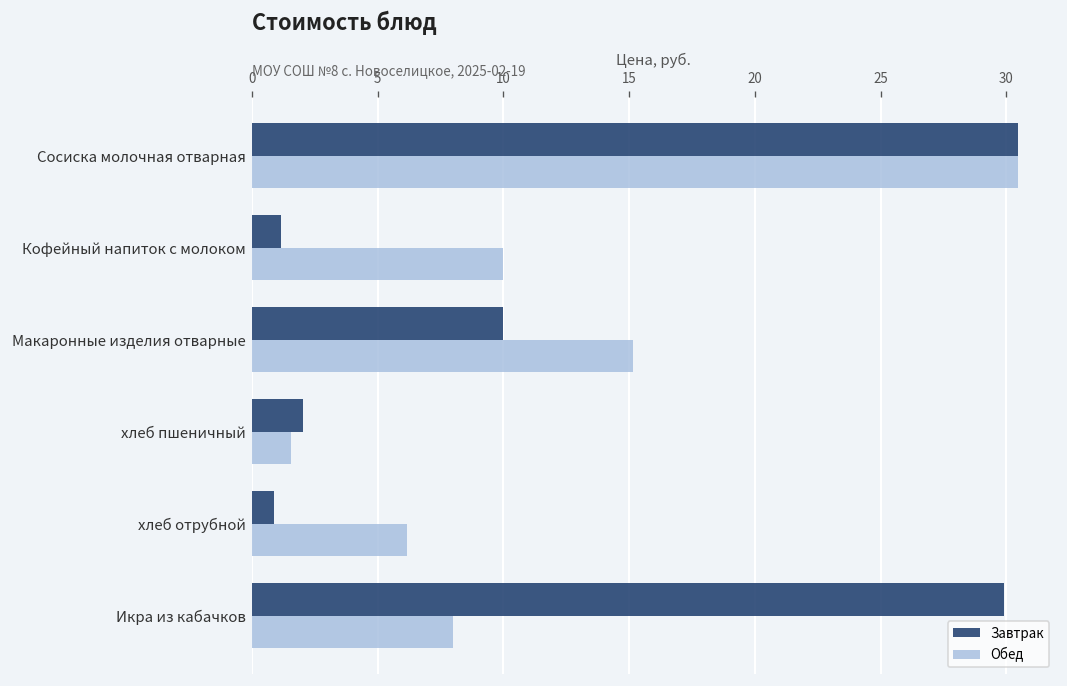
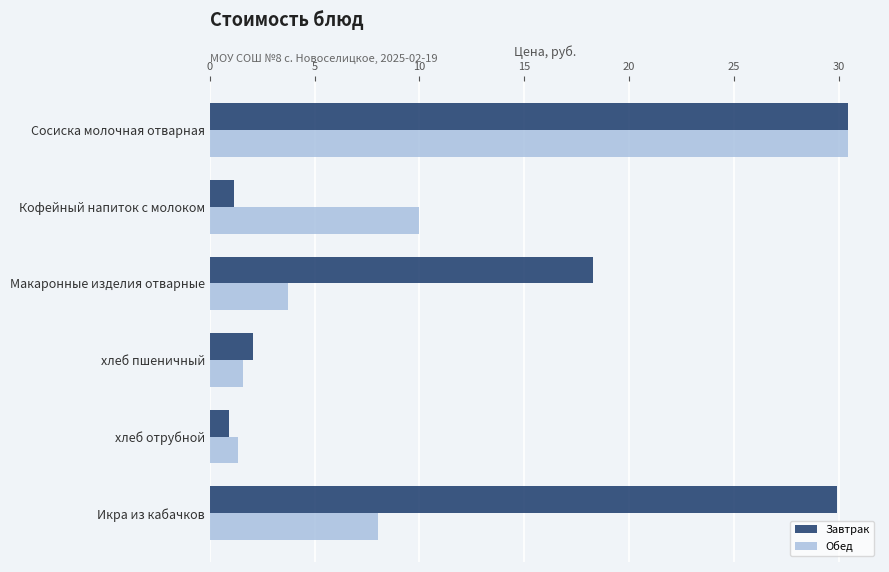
  {
    "Завтрак": {
      "Сосиска молочная отварная": 30.5,
      "Кофейный напиток с молоком": 1.2,
-     "Макаронные изделия отварные": 10.0,
+     "Макаронные изделия отварные": 18.3,
      "хлеб пшеничный": 2.0,
      "хлеб отрубной": 0.9,
      "Икра из кабачков": 29.9
    },
    "Обед": {
      "Сосиска молочная отварная": 30.5,
      "Кофейный напиток с молоком": 10.0,
-     "Макаронные изделия отварные": 15.2,
+     "Макаронные изделия отварные": 3.7,
      "хлеб пшеничный": 1.6,
-     "хлеб отрубной": 6.2,
+     "хлеб отрубной": 1.4,
      "Икра из кабачков": 8.0
    }
  }
